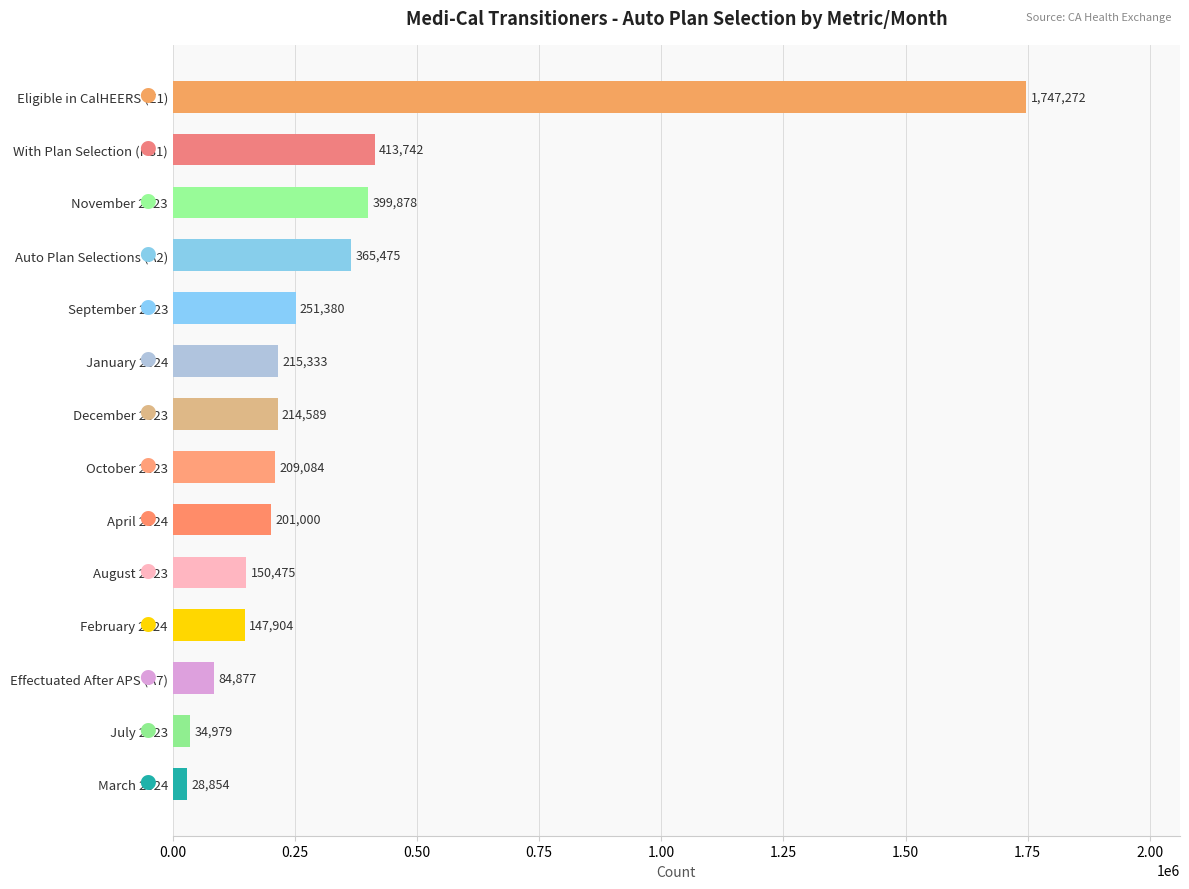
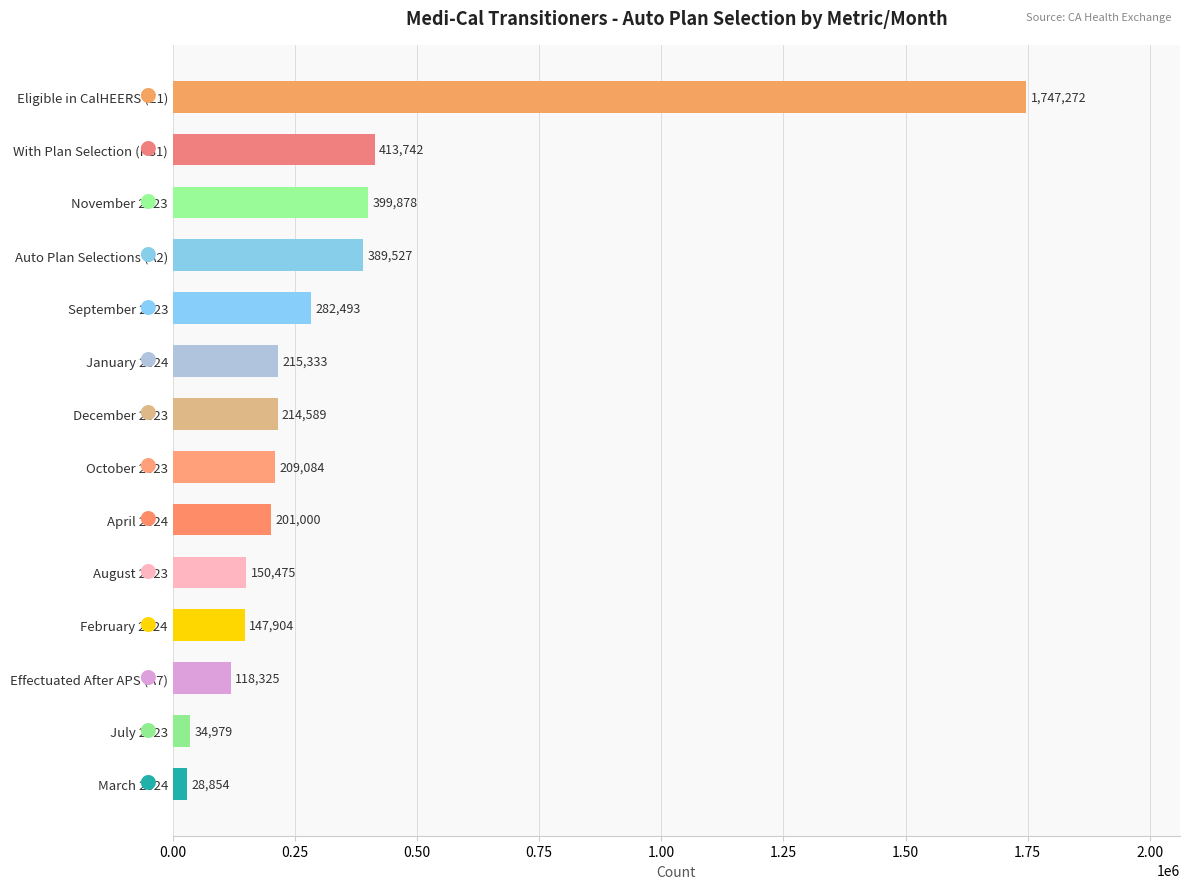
  {
    "Eligible in CalHEERS (E1)": "1,747,272",
    "With Plan Selection (PS1)": "413,742",
    "November 2023": "399,878",
-   "Auto Plan Selections (A2)": "365,475",
-   "September 2023": "251,380",
+   "Auto Plan Selections (A2)": "389,527",
+   "September 2023": "282,493",
    "January 2024": "215,333",
    "December 2023": "214,589",
    "October 2023": "209,084",
    "April 2024": "201,000",
    "August 2023": "150,475",
    "February 2024": "147,904",
-   "Effectuated After APS (A7)": "84,877",
+   "Effectuated After APS (A7)": "118,325",
    "July 2023": "34,979",
    "March 2024": "28,854"
  }
